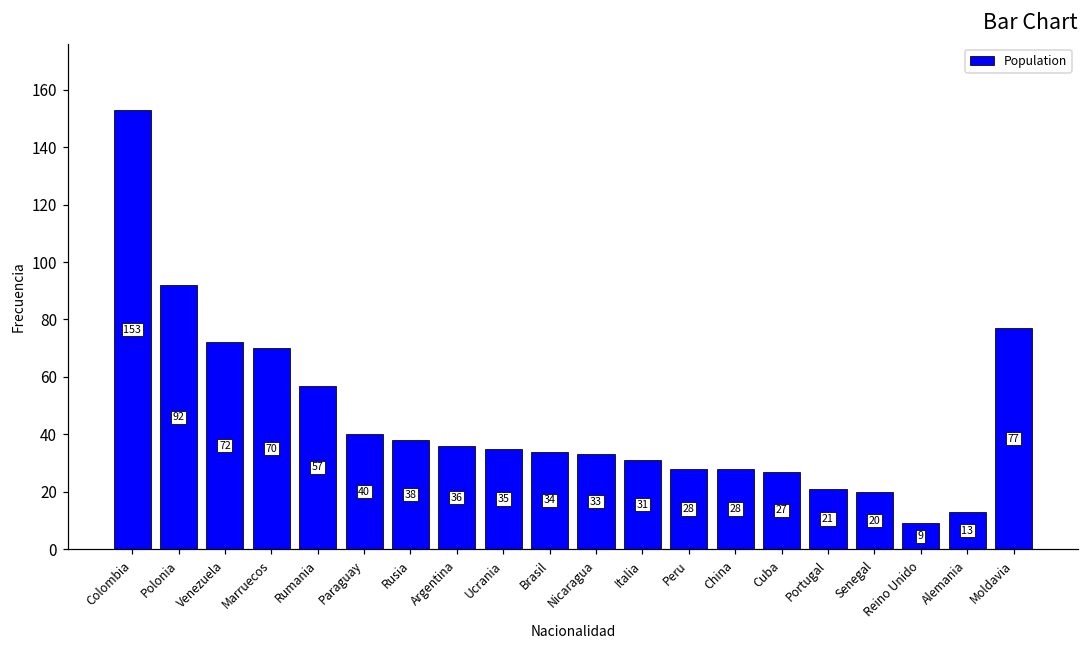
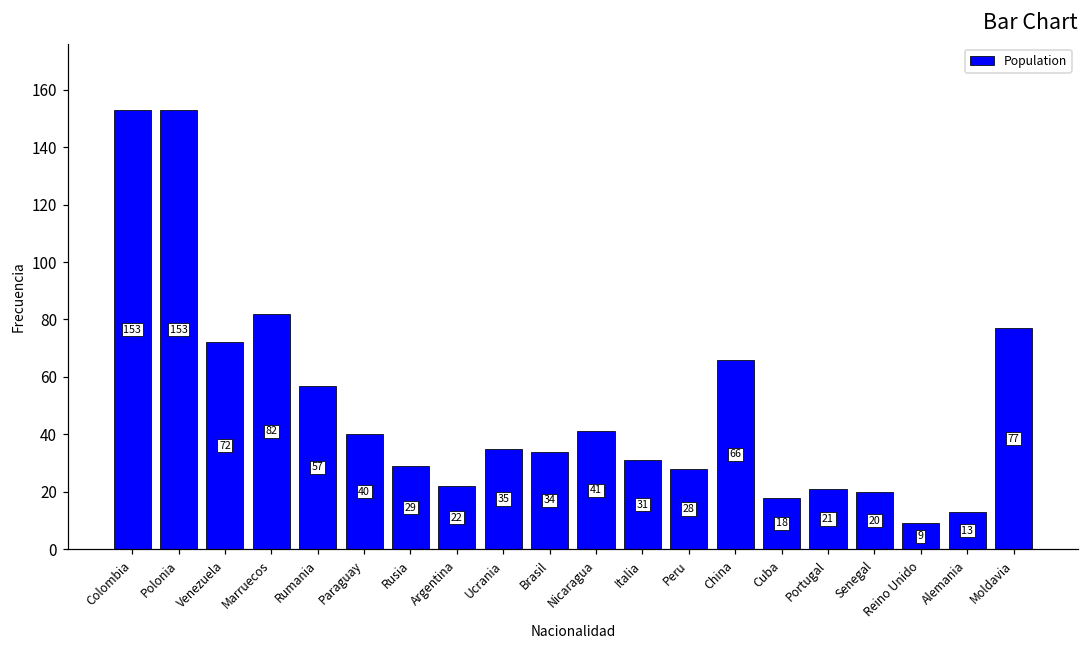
  {
-   "Polonia": 92,
-   "Marruecos": 70,
-   "Rusia": 38,
-   "Argentina": 36,
-   "Nicaragua": 33,
-   "China": 28,
-   "Cuba": 27
+   "Polonia": 153,
+   "Marruecos": 82,
+   "Rusia": 29,
+   "Argentina": 22,
+   "Nicaragua": 41,
+   "China": 66,
+   "Cuba": 18
  }
